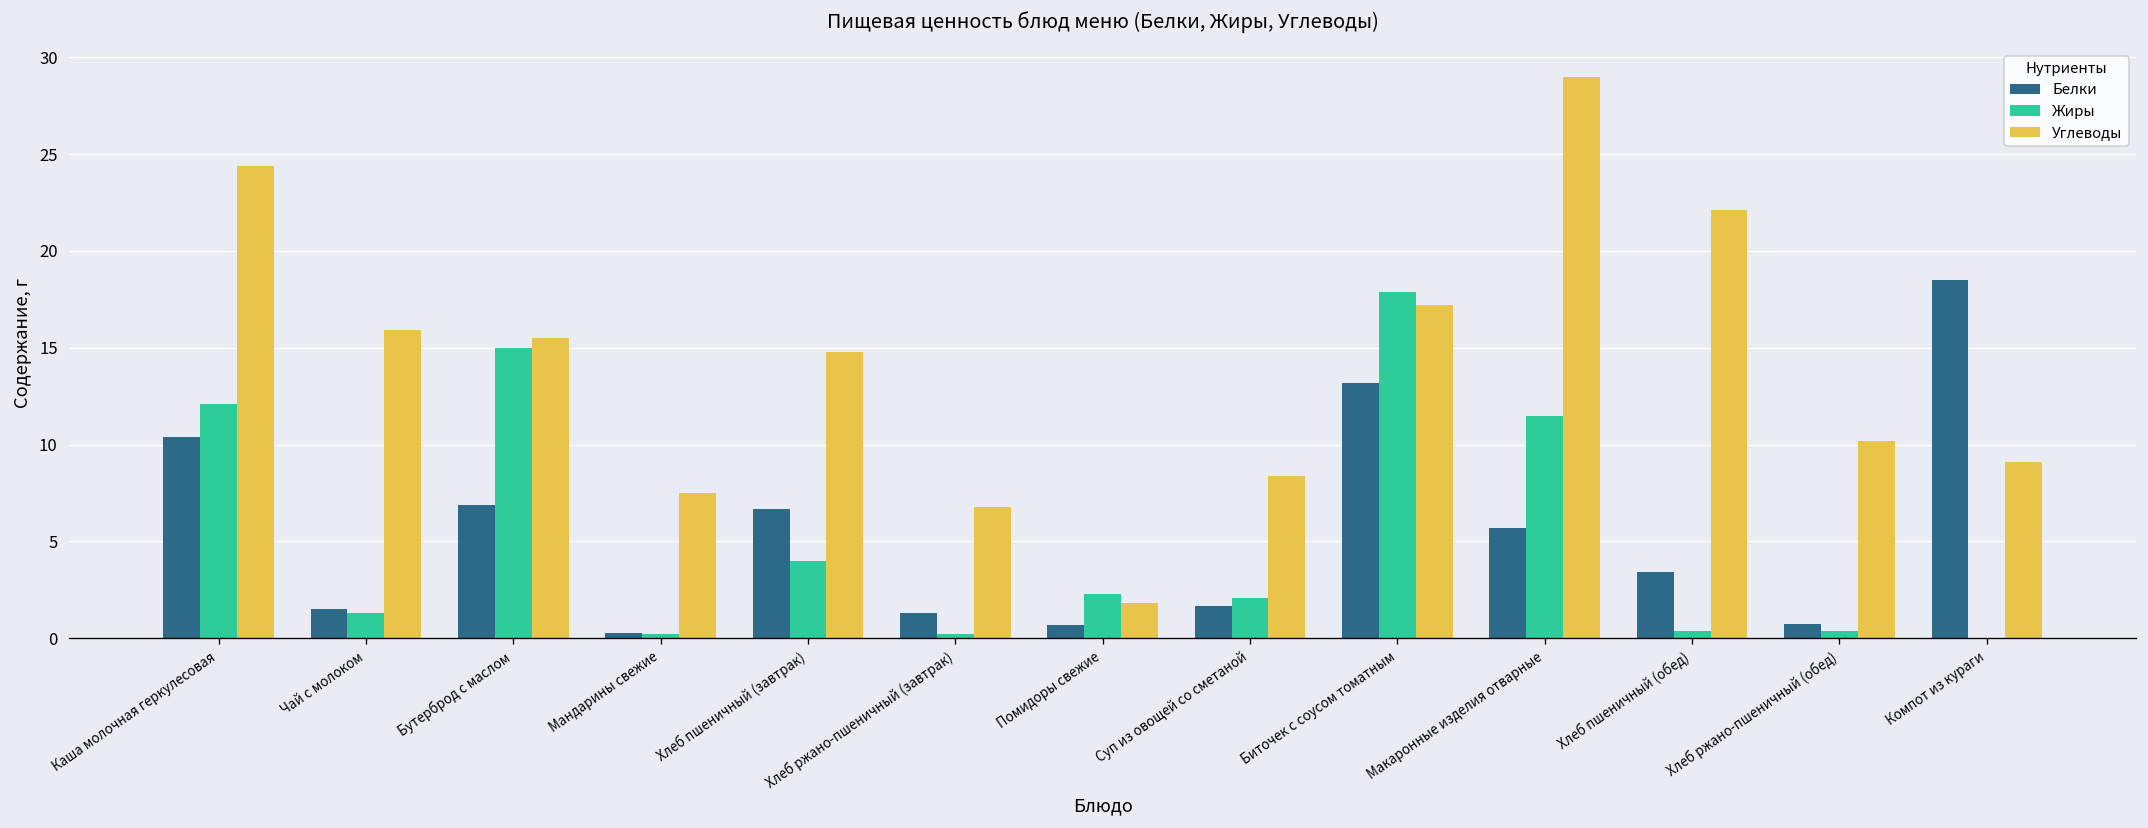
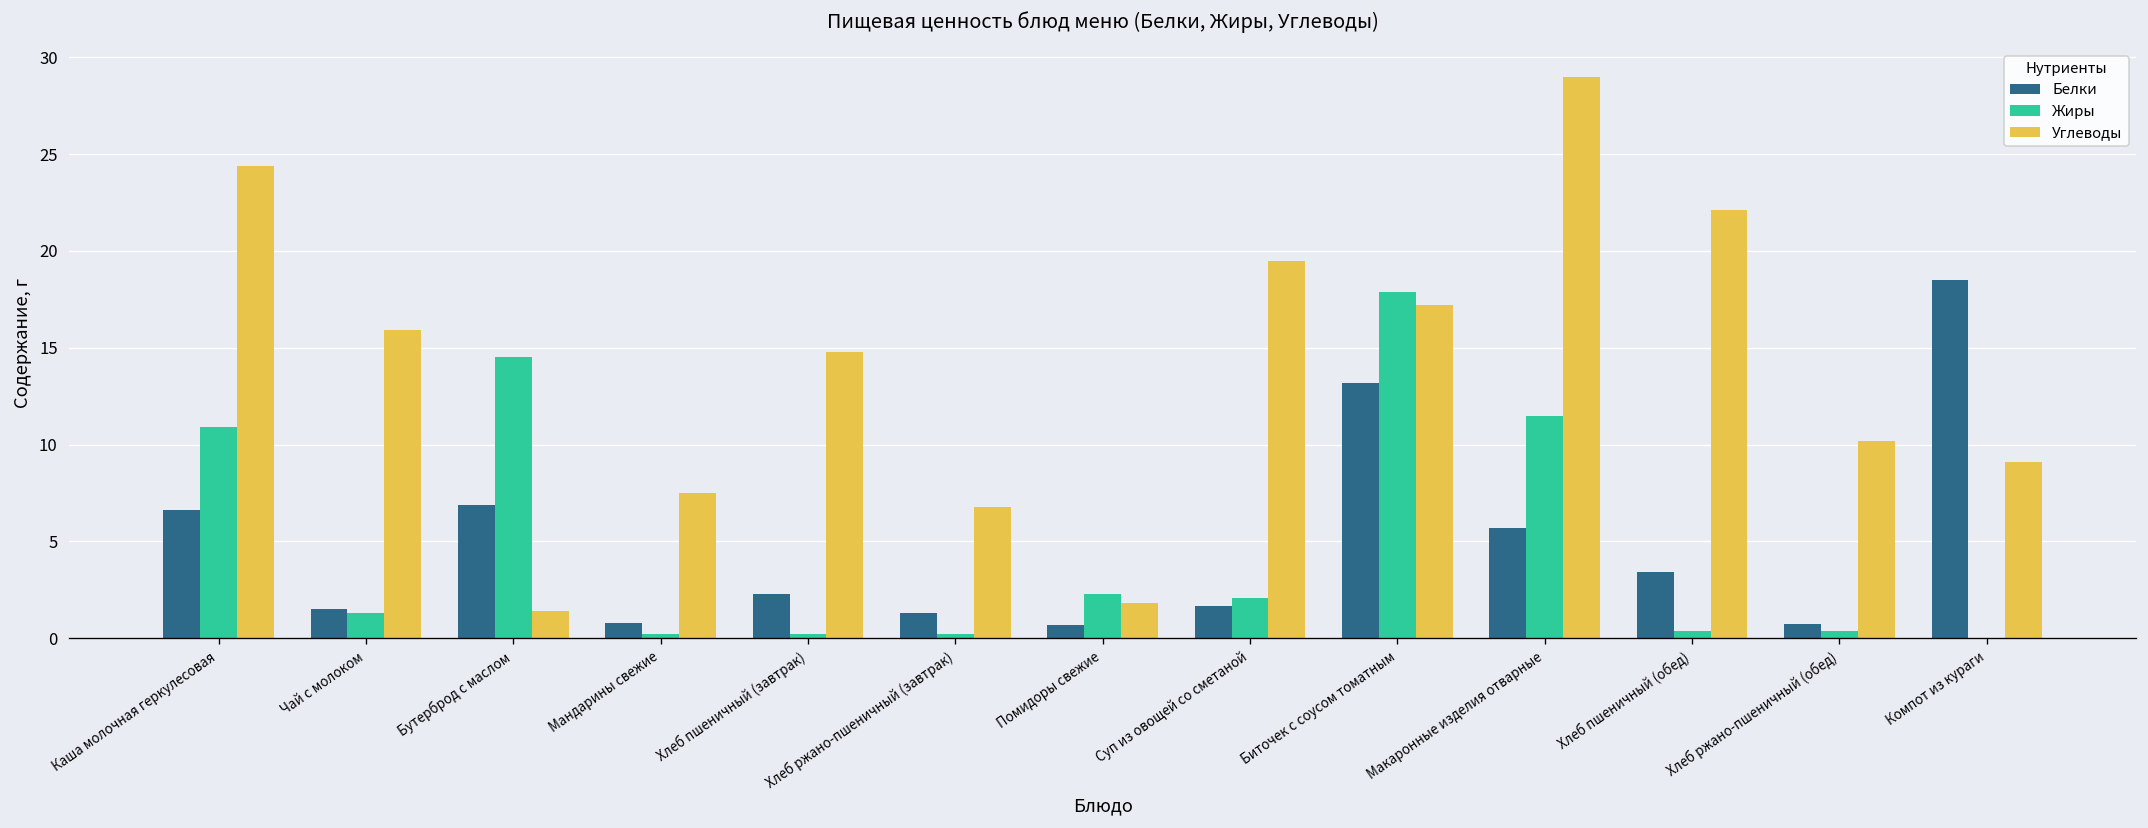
  {
    "Белки": {
-     "Каша молочная геркулесовая": 10.4,
+     "Каша молочная геркулесовая": 6.6,
      "Чай с молоком": 1.5,
      "Бутерброд с маслом": 6.9,
-     "Мандарины свежие": 0.3,
-     "Хлеб пшеничный (завтрак)": 6.7,
+     "Мандарины свежие": 0.8,
+     "Хлеб пшеничный (завтрак)": 2.3,
      "Хлеб ржано-пшеничный (завтрак)": 1.3,
      "Помидоры свежие": 0.7,
      "Суп из овощей со сметаной": 1.7,
      "Биточек с соусом томатным": 13.2,
      "Макаронные изделия отварные": 5.7,
      "Хлеб пшеничный (обед)": 3.4,
      "Хлеб ржано-пшеничный (обед)": 0.7,
      "Компот из кураги": 18.5
    },
    "Жиры": {
-     "Каша молочная геркулесовая": 12.1,
+     "Каша молочная геркулесовая": 10.9,
      "Чай с молоком": 1.3,
-     "Бутерброд с маслом": 15.0,
+     "Бутерброд с маслом": 14.5,
      "Мандарины свежие": 0.2,
-     "Хлеб пшеничный (завтрак)": 4.0,
+     "Хлеб пшеничный (завтрак)": 0.2,
      "Хлеб ржано-пшеничный (завтрак)": 0.2,
      "Помидоры свежие": 2.3,
      "Суп из овощей со сметаной": 2.1,
      "Биточек с соусом томатным": 17.9,
      "Макаронные изделия отварные": 11.5,
      "Хлеб пшеничный (обед)": 0.4,
      "Хлеб ржано-пшеничный (обед)": 0.4,
      "Компот из кураги": 0.0
    },
    "Углеводы": {
      "Каша молочная геркулесовая": 24.4,
      "Чай с молоком": 15.9,
-     "Бутерброд с маслом": 15.5,
+     "Бутерброд с маслом": 1.4,
      "Мандарины свежие": 7.5,
      "Хлеб пшеничный (завтрак)": 14.8,
      "Хлеб ржано-пшеничный (завтрак)": 6.8,
      "Помидоры свежие": 1.8,
-     "Суп из овощей со сметаной": 8.4,
+     "Суп из овощей со сметаной": 19.5,
      "Биточек с соусом томатным": 17.2,
      "Макаронные изделия отварные": 29.0,
      "Хлеб пшеничный (обед)": 22.1,
      "Хлеб ржано-пшеничный (обед)": 10.2,
      "Компот из кураги": 9.1
    }
  }
